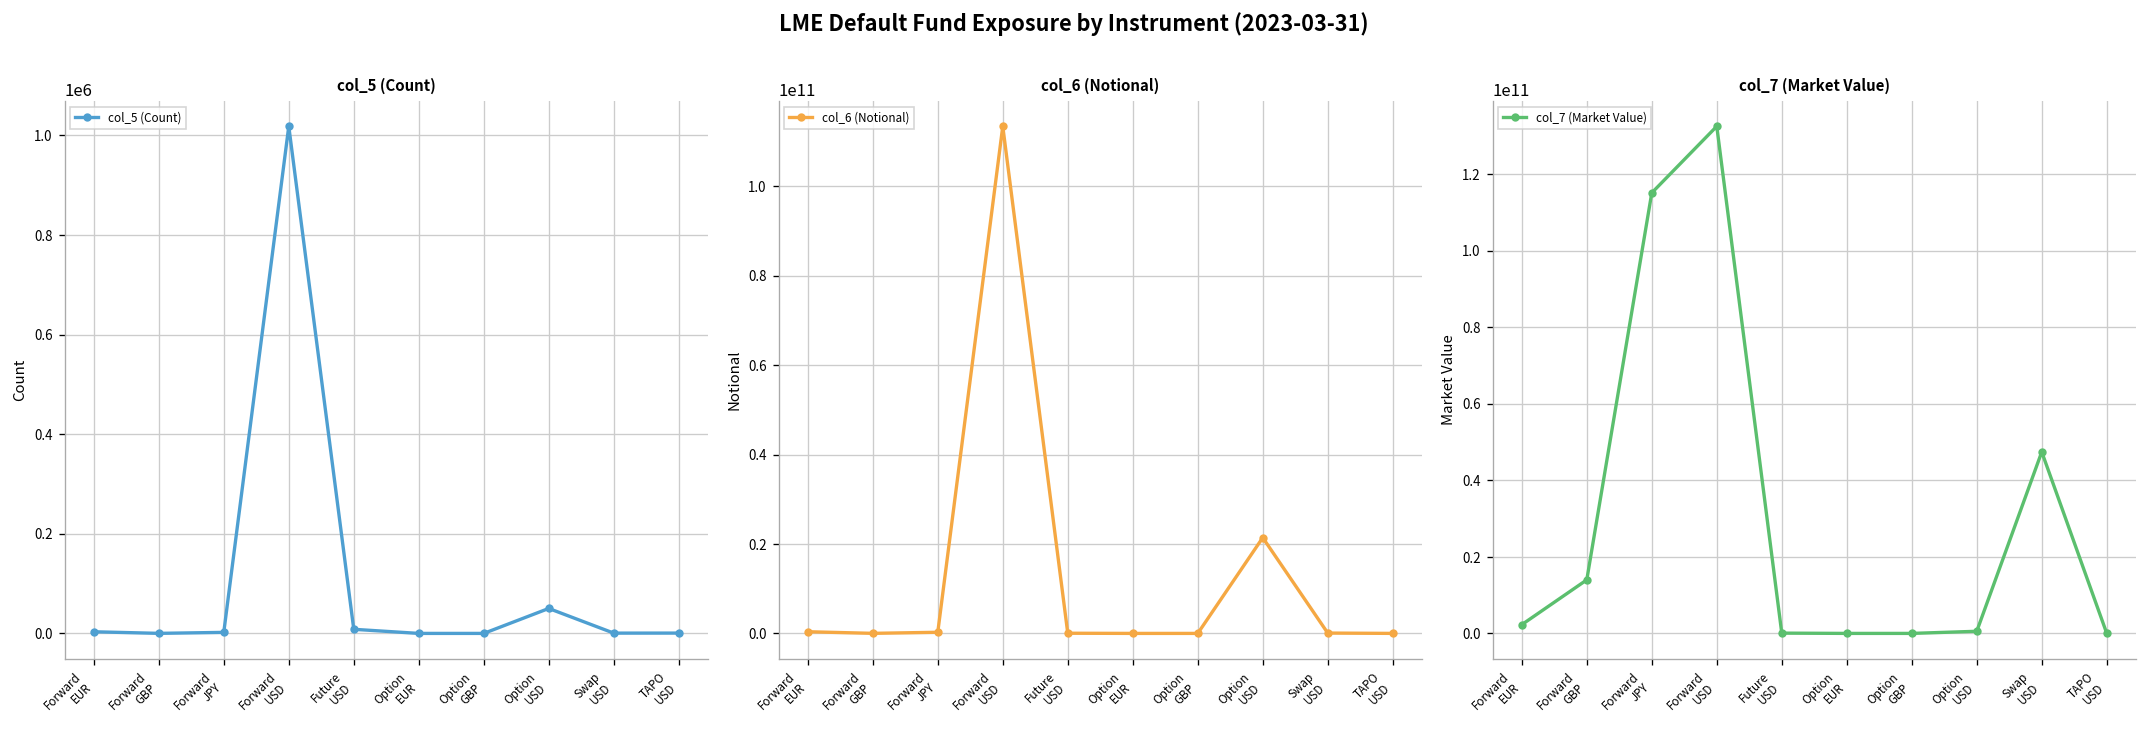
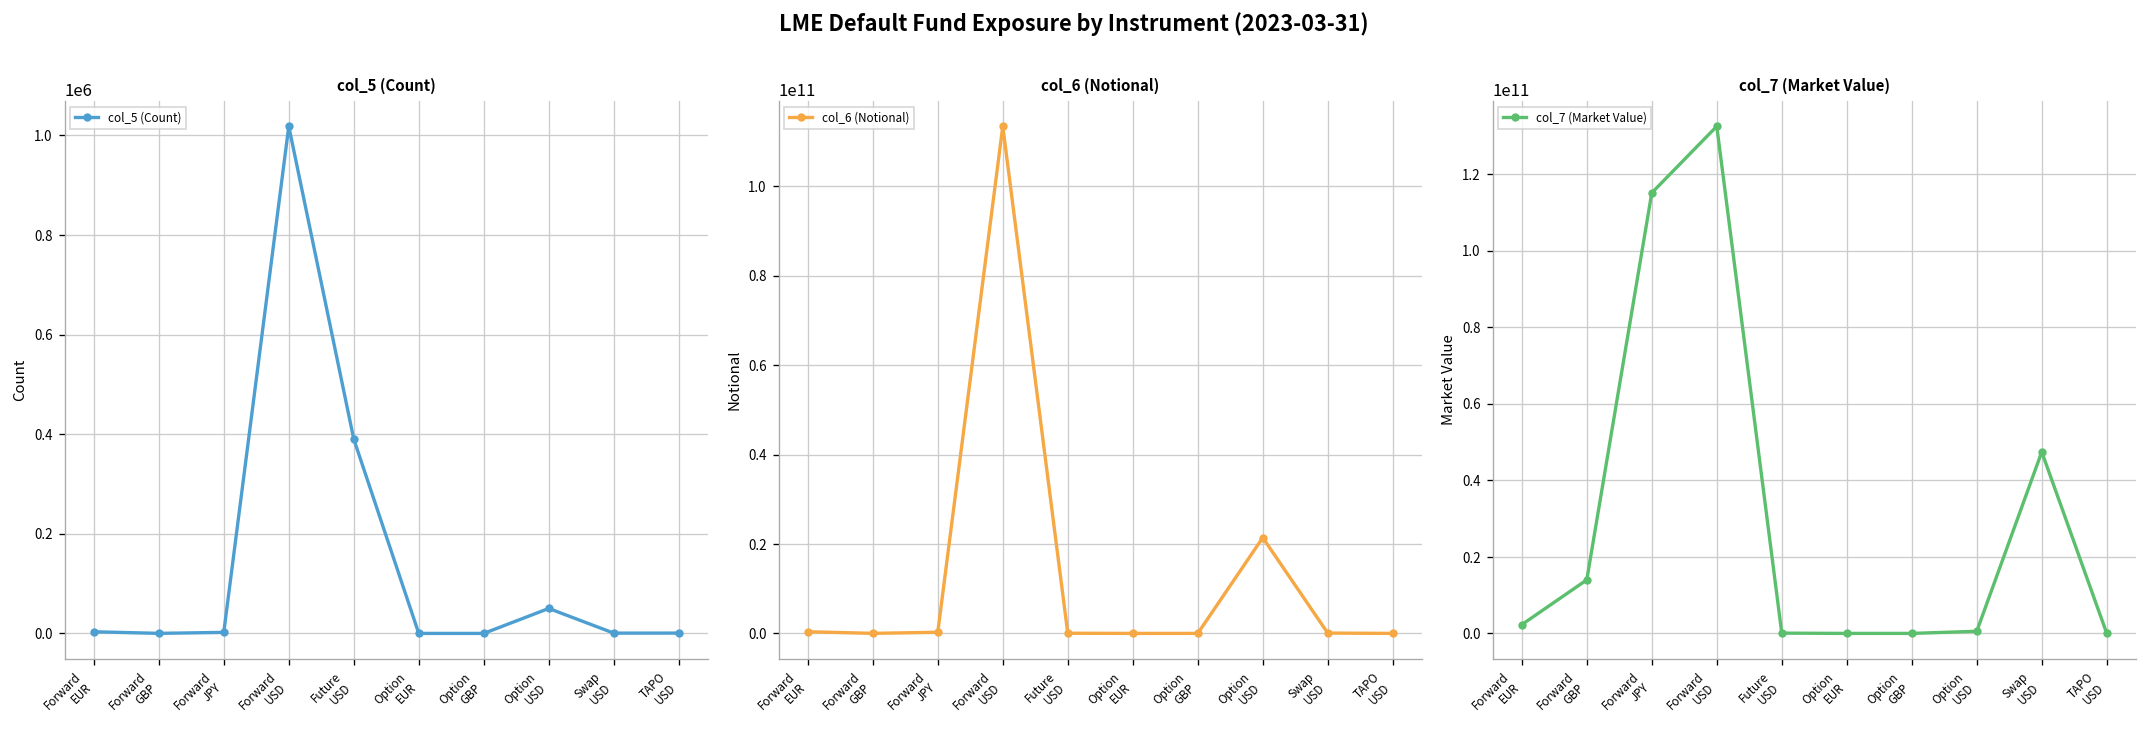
  {
    "col_5 (Count)": {
      "Forward EUR": 0,
      "Forward GBP": 0,
      "Forward JPY": 0,
      "Forward USD": 1020000,
-     "Future USD": 10000,
+     "Future USD": 390000,
      "Option EUR": 0,
      "Option GBP": 0,
      "Option USD": 50000,
      "Swap USD": 0,
      "TAPO USD": 0
    },
    "col_6 (Notional)": {
      "Forward EUR": 0,
      "Forward GBP": 0,
      "Forward JPY": 0,
      "Forward USD": 113000000000,
      "Future USD": 0,
      "Option EUR": 0,
      "Option GBP": 0,
      "Option USD": 21000000000,
      "Swap USD": 0,
      "TAPO USD": 0
    },
    "col_7 (Market Value)": {
      "Forward EUR": 2000000000,
      "Forward GBP": 14000000000,
      "Forward JPY": 115000000000,
      "Forward USD": 132000000000,
      "Future USD": 0,
      "Option EUR": 0,
      "Option GBP": 0,
      "Option USD": 1000000000,
      "Swap USD": 47000000000,
      "TAPO USD": 0
    }
  }
